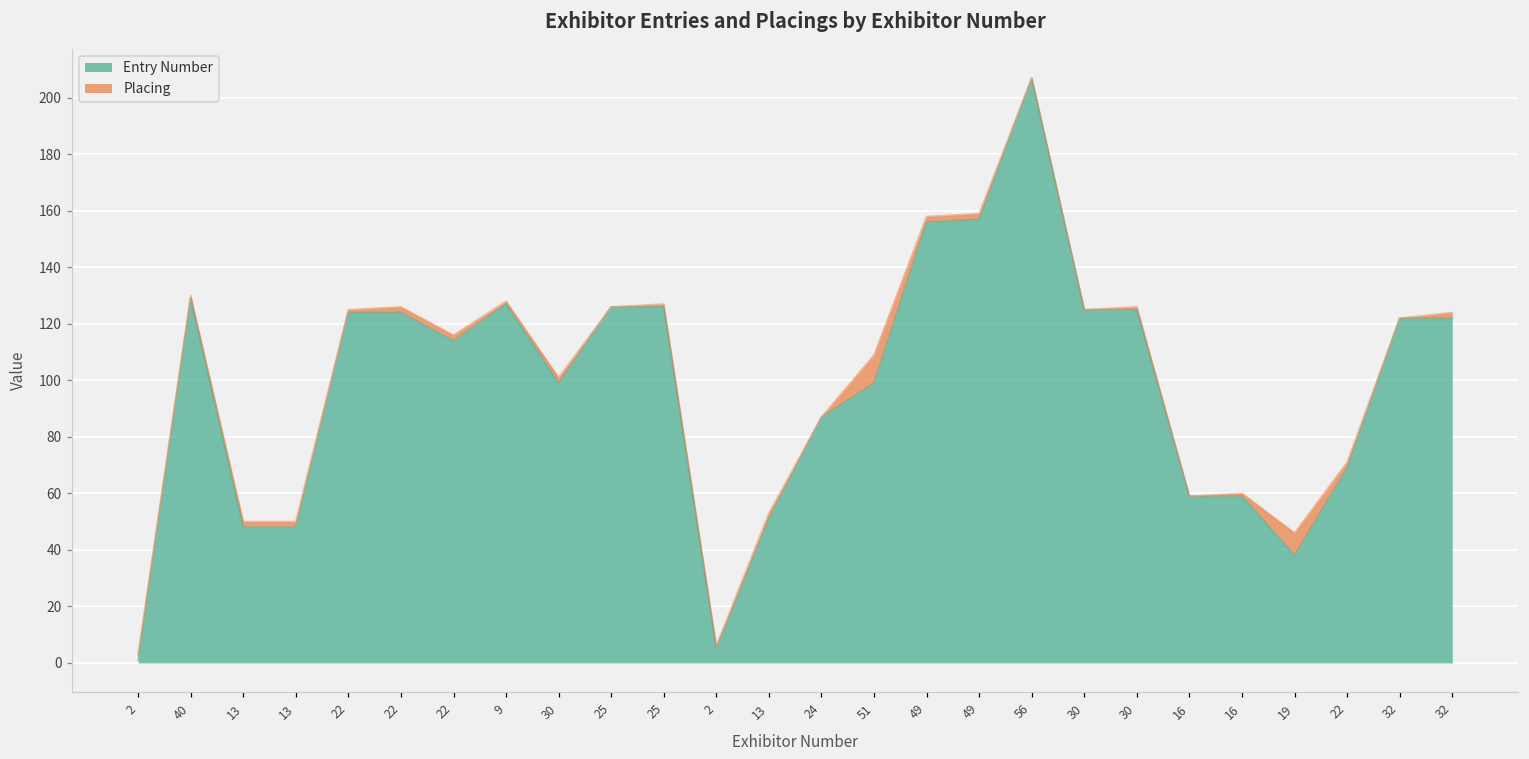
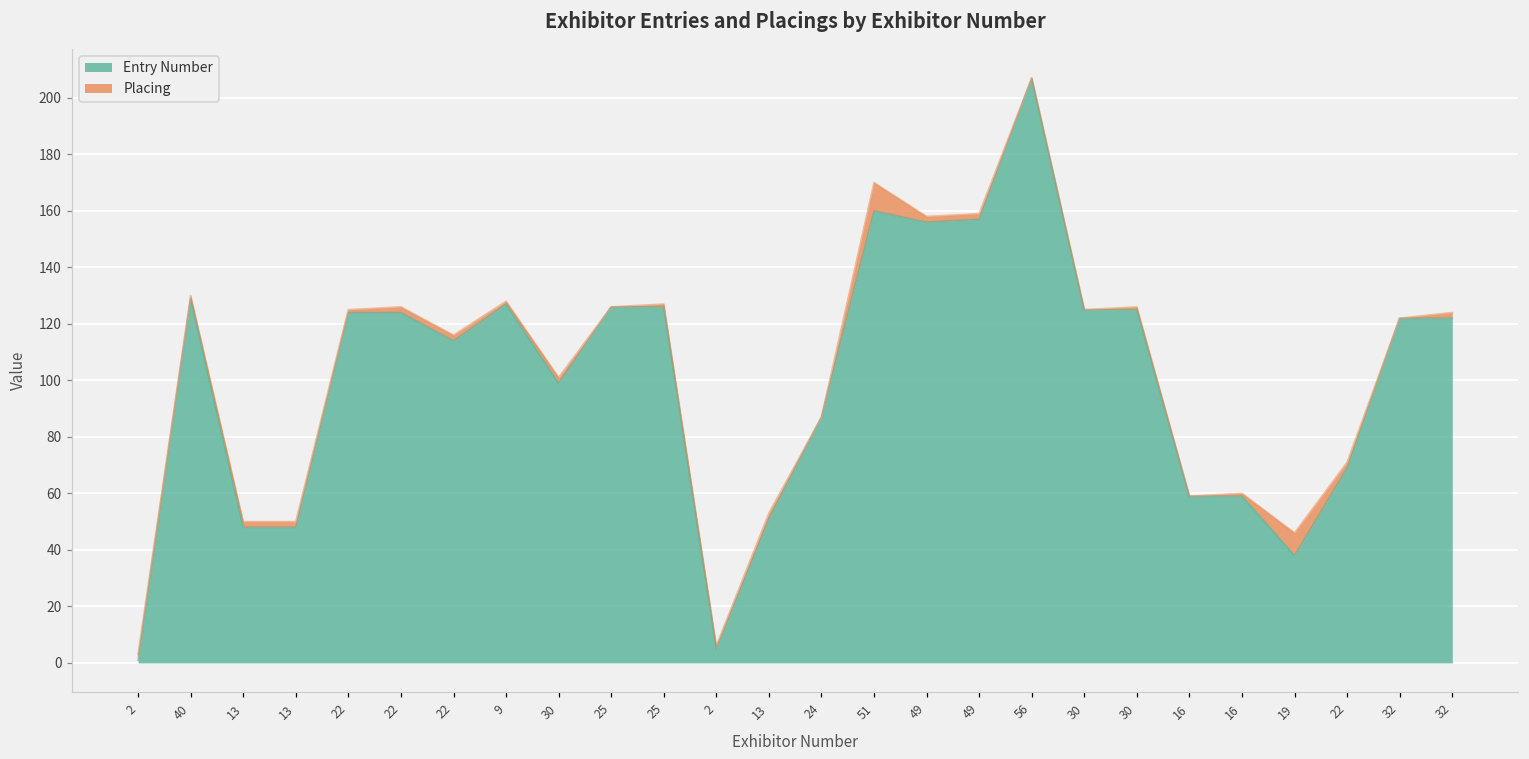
  {
    "Entry Number": {
      "40": 129,
      "9": 127,
-     "51": 99,
+     "51": 160,
      "19": 38
    },
    "Placing": {
      "40": 1,
      "9": 1,
      "51": 10,
      "19": 8
    }
  }
